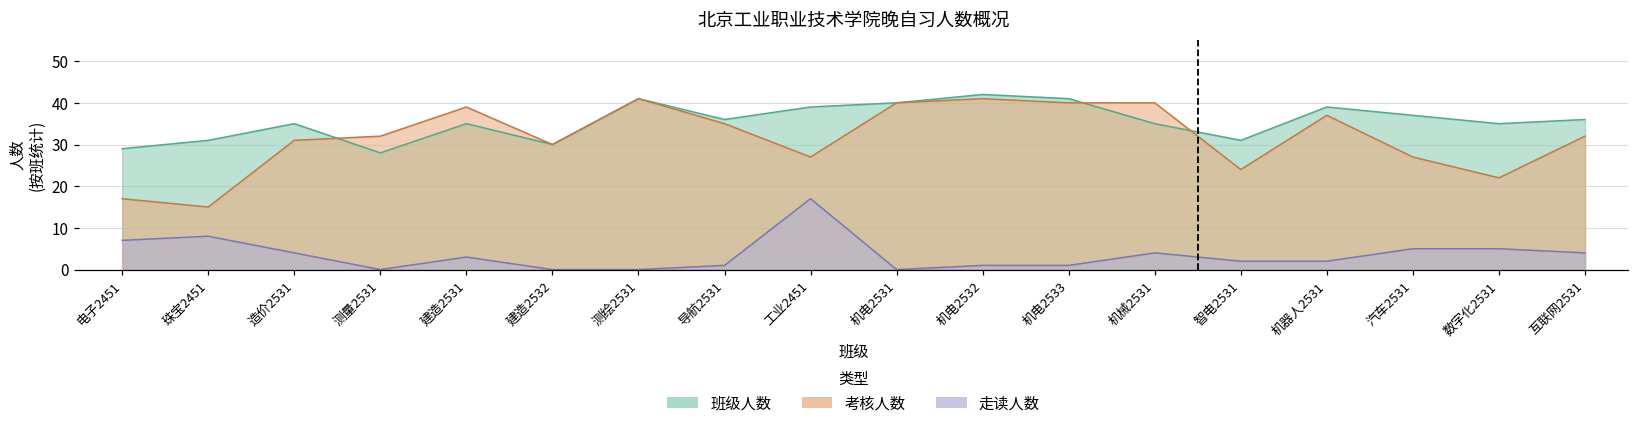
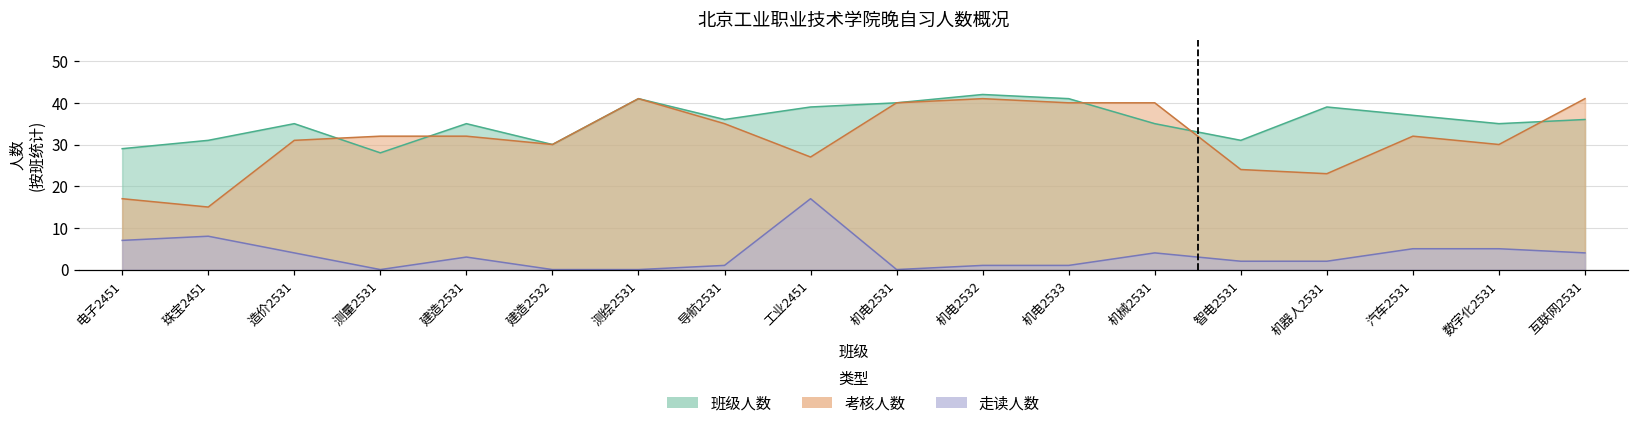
  {
    "考核人数": {
      "电子2451": 17,
      "珠宝2451": 15,
      "造价2531": 31,
      "测量2531": 32,
-     "建造2531": 39,
+     "建造2531": 32,
      "导航2531": 35,
      "工业2451": 27,
      "机电2532": 41,
      "机电2533": 40,
      "机械2531": 40,
      "智电2531": 24,
-     "机器人2531": 37,
-     "汽车2531": 27,
-     "数字化2531": 22,
-     "互联网2531": 32
+     "机器人2531": 23,
+     "汽车2531": 32,
+     "数字化2531": 30,
+     "互联网2531": 41
    }
  }
